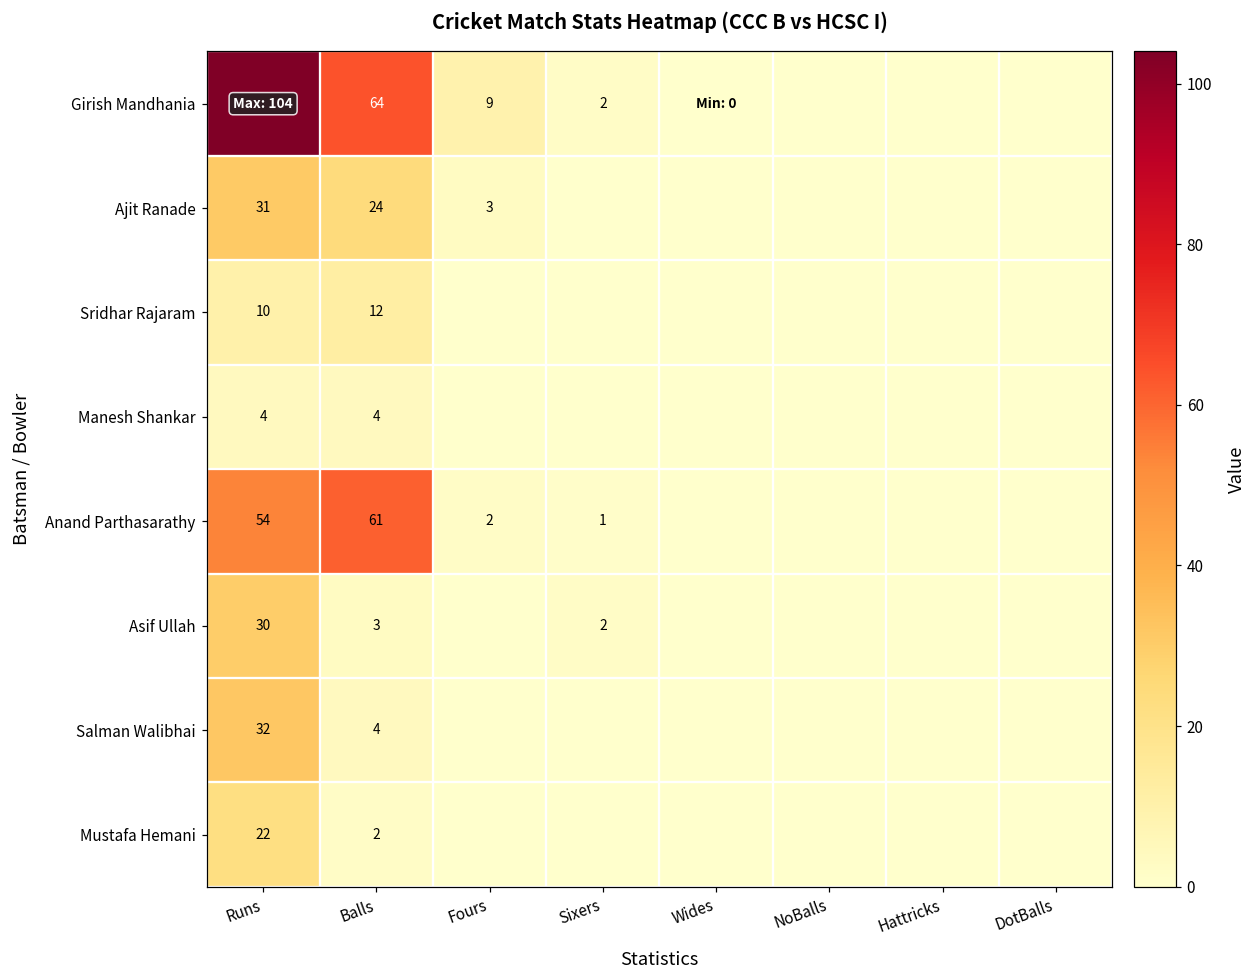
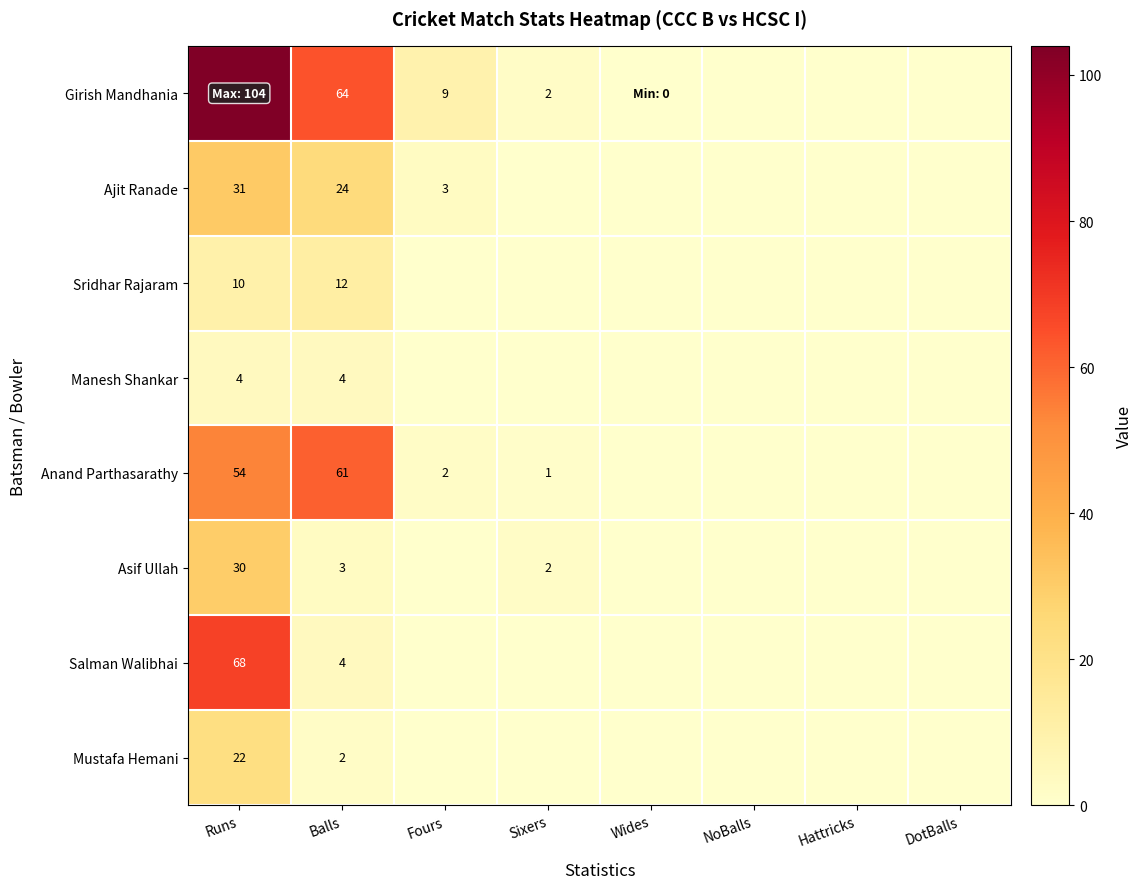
  {
    "Girish Mandhania": {
      "Balls": 64,
      "Fours": 9,
      "Sixers": 2,
      "Wides": 0
    },
    "Ajit Ranade": {
      "Runs": 31,
      "Balls": 24,
      "Fours": 3
    },
    "Sridhar Rajaram": {
      "Runs": 10,
      "Balls": 12
    },
    "Manesh Shankar": {
      "Runs": 4,
      "Balls": 4
    },
    "Anand Parthasarathy": {
      "Runs": 54,
      "Balls": 61,
      "Fours": 2,
      "Sixers": 1
    },
    "Asif Ullah": {
      "Runs": 30,
      "Balls": 3,
      "Sixers": 2
    },
    "Salman Walibhai": {
-     "Runs": 32,
+     "Runs": 68,
      "Balls": 4
    },
    "Mustafa Hemani": {
      "Runs": 22,
      "Balls": 2
    }
  }
